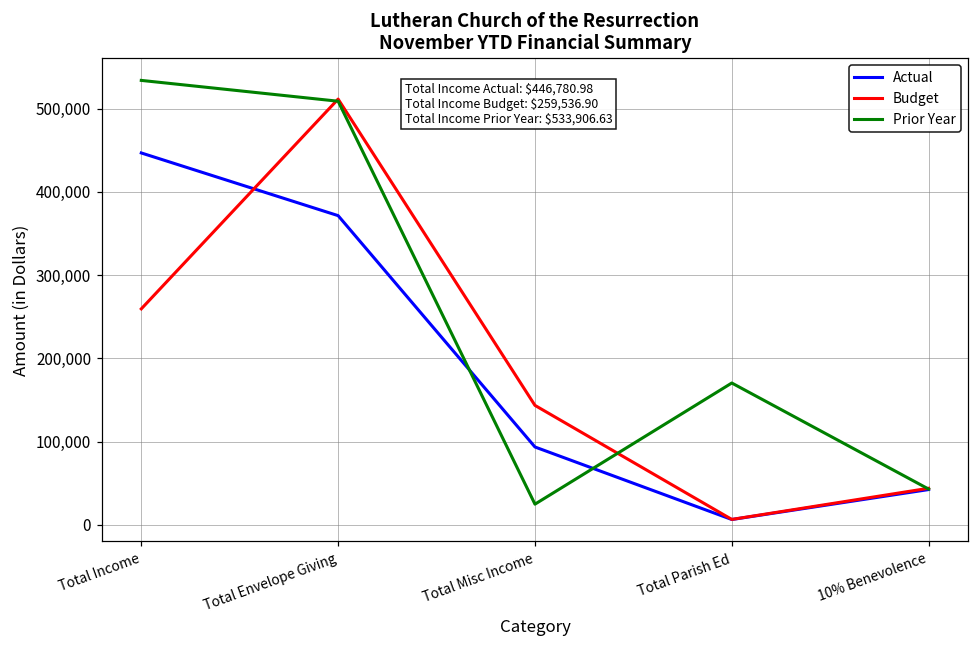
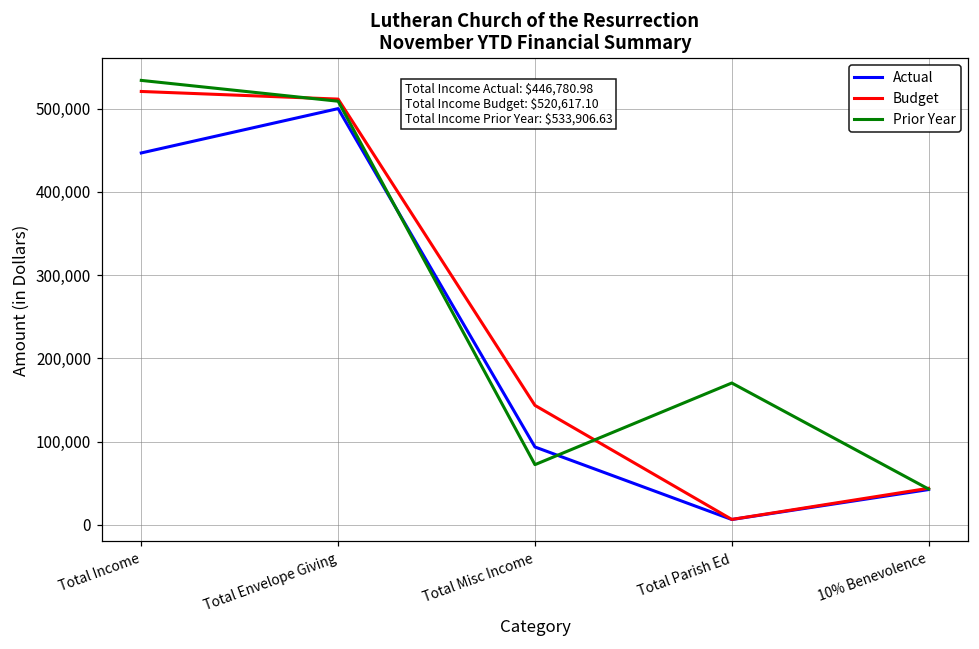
  {
    "Actual": {
      "Total Income": "450,000",
-     "Total Envelope Giving": "370,000",
+     "Total Envelope Giving": "500,000",
      "Total Misc Income": "90,000"
    },
    "Budget": {
-     "Total Income": "260,000",
+     "Total Income": "520,000",
      "Total Misc Income": "140,000"
    },
    "Prior Year": {
      "Total Income": "530,000",
-     "Total Misc Income": "30,000",
+     "Total Misc Income": "70,000",
      "Total Parish Ed": "170,000"
    }
  }
